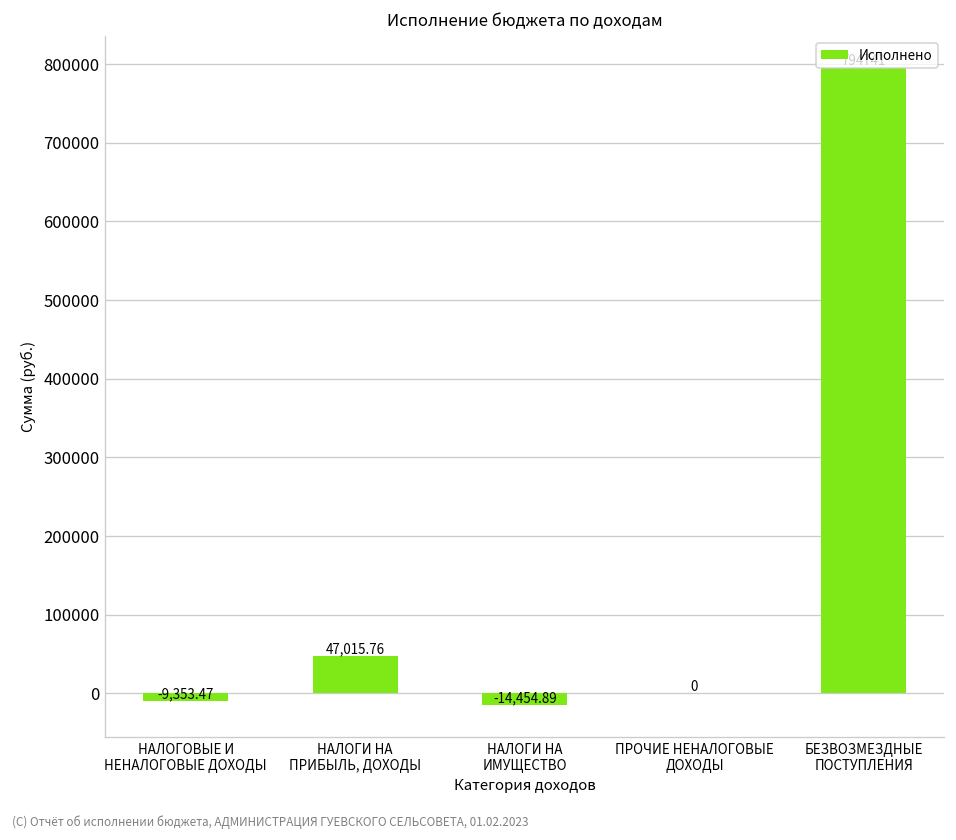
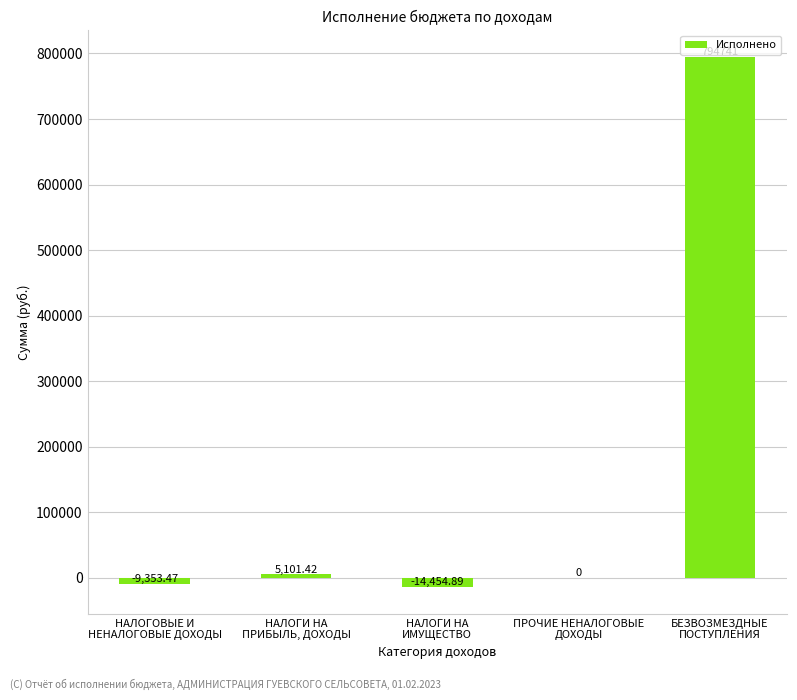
  {
    "НАЛОГОВЫЕ И НЕНАЛОГОВЫЕ ДОХОДЫ": "-9,353.47",
-   "НАЛОГИ НА ПРИБЫЛЬ, ДОХОДЫ": "47,015.76",
+   "НАЛОГИ НА ПРИБЫЛЬ, ДОХОДЫ": "5,101.42",
    "НАЛОГИ НА ИМУЩЕСТВО": "-14,454.89",
    "ПРОЧИЕ НЕНАЛОГОВЫЕ ДОХОДЫ": "0"
  }
